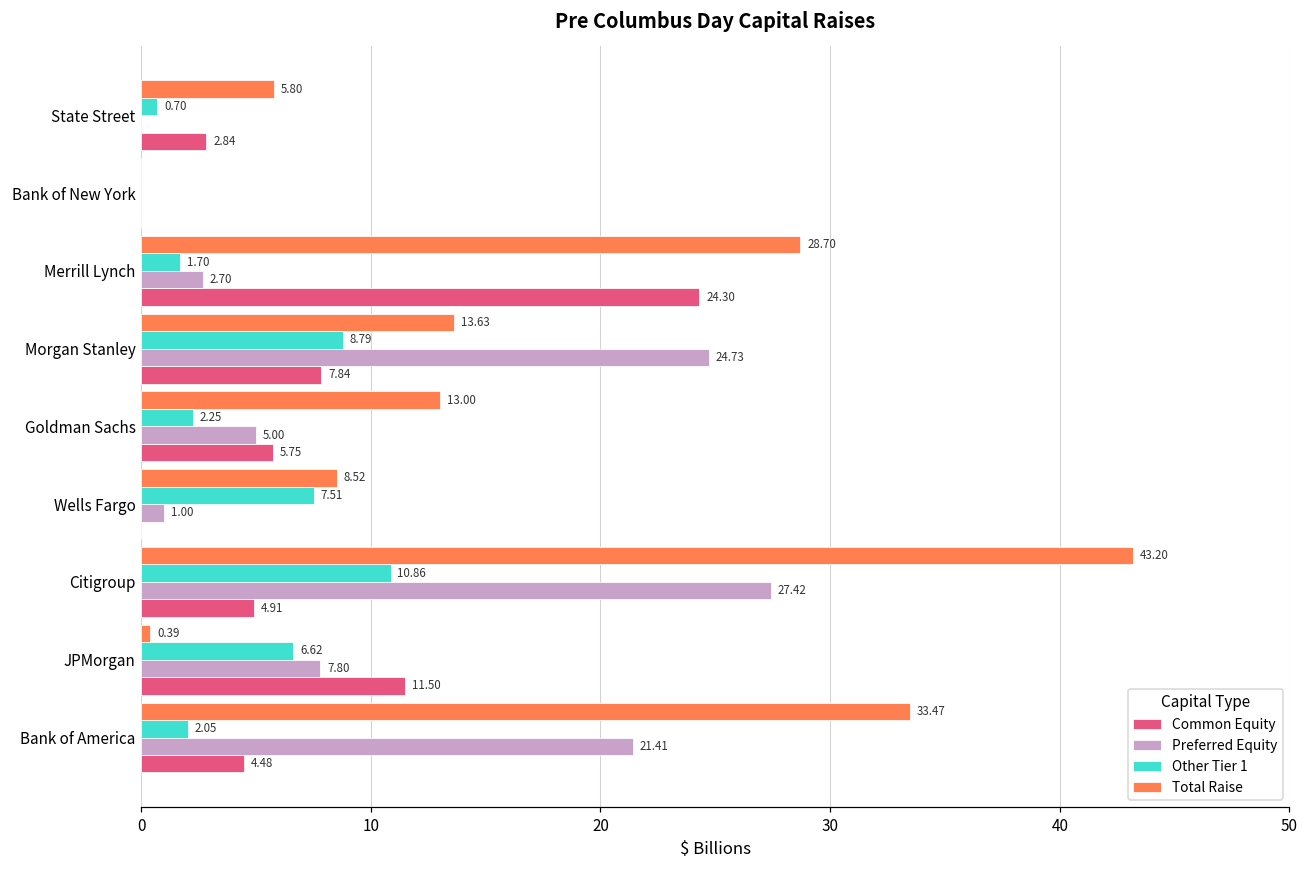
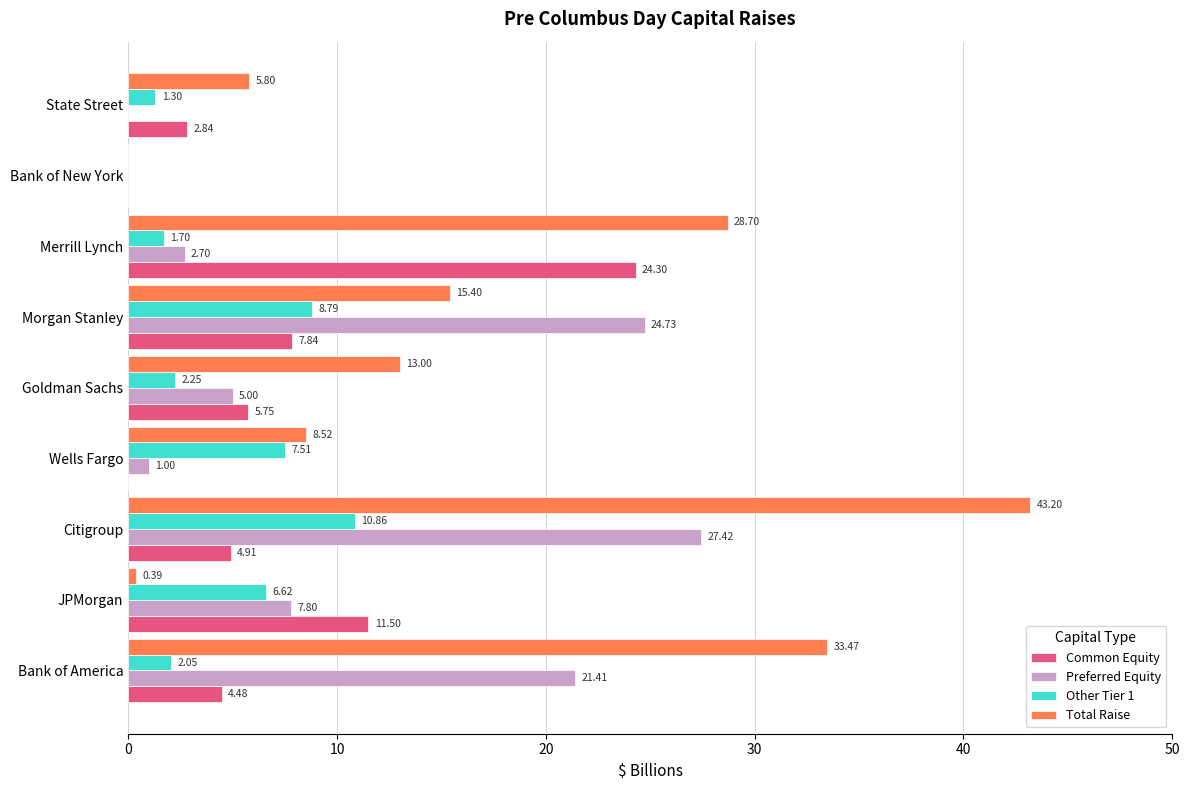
  {
    "Common Equity": {
      "State Street": 2.84,
      "Merrill Lynch": 24.30,
      "Morgan Stanley": 7.84,
      "Goldman Sachs": 5.75,
      "Citigroup": 4.91,
      "JPMorgan": 11.50,
      "Bank of America": 4.48
    },
    "Preferred Equity": {
      "Merrill Lynch": 2.70,
      "Morgan Stanley": 24.73,
      "Goldman Sachs": 5.00,
      "Wells Fargo": 1.00,
      "Citigroup": 27.42,
      "JPMorgan": 7.80,
      "Bank of America": 21.41
    },
    "Other Tier 1": {
-     "State Street": 0.70,
+     "State Street": 1.30,
      "Merrill Lynch": 1.70,
      "Morgan Stanley": 8.79,
      "Goldman Sachs": 2.25,
      "Wells Fargo": 7.51,
      "Citigroup": 10.86,
      "JPMorgan": 6.62,
      "Bank of America": 2.05
    },
    "Total Raise": {
      "State Street": 5.80,
      "Merrill Lynch": 28.70,
-     "Morgan Stanley": 13.63,
+     "Morgan Stanley": 15.40,
      "Goldman Sachs": 13.00,
      "Wells Fargo": 8.52,
      "Citigroup": 43.20,
      "JPMorgan": 0.39,
      "Bank of America": 33.47
    }
  }
